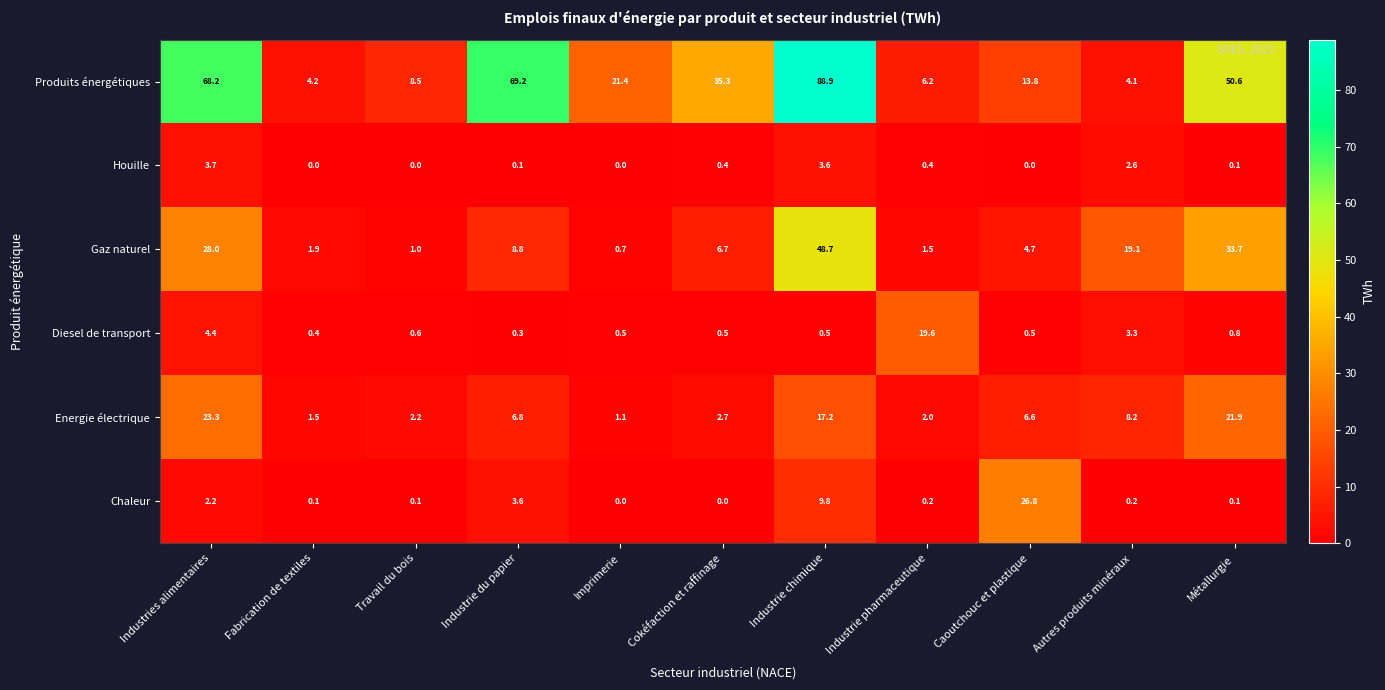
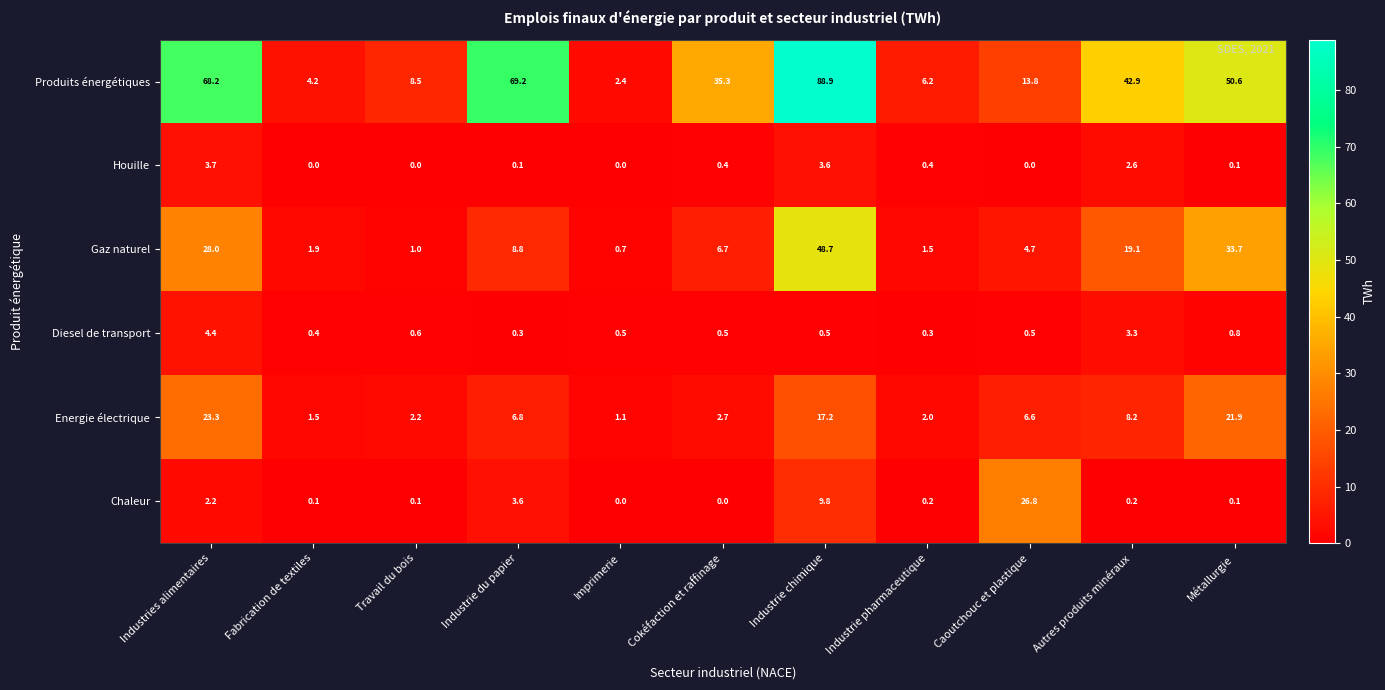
  {
    "Produits énergétiques": {
      "Industries alimentaires": 68.2,
      "Fabrication de textiles": 4.2,
      "Travail du bois": 8.5,
      "Industrie du papier": 69.2,
-     "Imprimerie": 21.4,
+     "Imprimerie": 2.4,
      "Cokéfaction et raffinage": 35.3,
      "Industrie chimique": 88.9,
      "Industrie pharmaceutique": 6.2,
      "Caoutchouc et plastique": 13.8,
-     "Autres produits minéraux": 4.1
+     "Autres produits minéraux": 42.9
    },
    "Houille": {
      "Industries alimentaires": 3.7,
      "Fabrication de textiles": 0.0,
      "Travail du bois": 0.0,
      "Industrie du papier": 0.1,
      "Imprimerie": 0.0,
      "Cokéfaction et raffinage": 0.4,
      "Industrie chimique": 3.6,
      "Industrie pharmaceutique": 0.4,
      "Caoutchouc et plastique": 0.0,
      "Autres produits minéraux": 2.6,
      "Métallurgie": 0.1
    },
    "Gaz naturel": {
      "Industries alimentaires": 28.0,
      "Fabrication de textiles": 1.9,
      "Travail du bois": 1.0,
      "Industrie du papier": 8.8,
      "Imprimerie": 0.7,
      "Cokéfaction et raffinage": 6.7,
      "Industrie chimique": 48.7,
      "Industrie pharmaceutique": 1.5,
      "Caoutchouc et plastique": 4.7,
      "Autres produits minéraux": 19.1,
      "Métallurgie": 33.7
    },
    "Diesel de transport": {
      "Industries alimentaires": 4.4,
      "Fabrication de textiles": 0.4,
      "Travail du bois": 0.6,
      "Industrie du papier": 0.3,
      "Imprimerie": 0.5,
      "Cokéfaction et raffinage": 0.5,
      "Industrie chimique": 0.5,
-     "Industrie pharmaceutique": 19.6,
+     "Industrie pharmaceutique": 0.3,
      "Caoutchouc et plastique": 0.5,
      "Autres produits minéraux": 3.3,
      "Métallurgie": 0.8
    },
    "Energie électrique": {
      "Industries alimentaires": 23.3,
      "Fabrication de textiles": 1.5,
      "Travail du bois": 2.2,
      "Industrie du papier": 6.8,
      "Imprimerie": 1.1,
      "Cokéfaction et raffinage": 2.7,
      "Industrie chimique": 17.2,
      "Industrie pharmaceutique": 2.0,
      "Caoutchouc et plastique": 6.6,
      "Autres produits minéraux": 8.2,
      "Métallurgie": 21.9
    },
    "Chaleur": {
      "Industries alimentaires": 2.2,
      "Fabrication de textiles": 0.1,
      "Travail du bois": 0.1,
      "Industrie du papier": 3.6,
      "Imprimerie": 0.0,
      "Cokéfaction et raffinage": 0.0,
      "Industrie chimique": 9.8,
      "Industrie pharmaceutique": 0.2,
      "Caoutchouc et plastique": 26.8,
      "Autres produits minéraux": 0.2,
      "Métallurgie": 0.1
    }
  }
